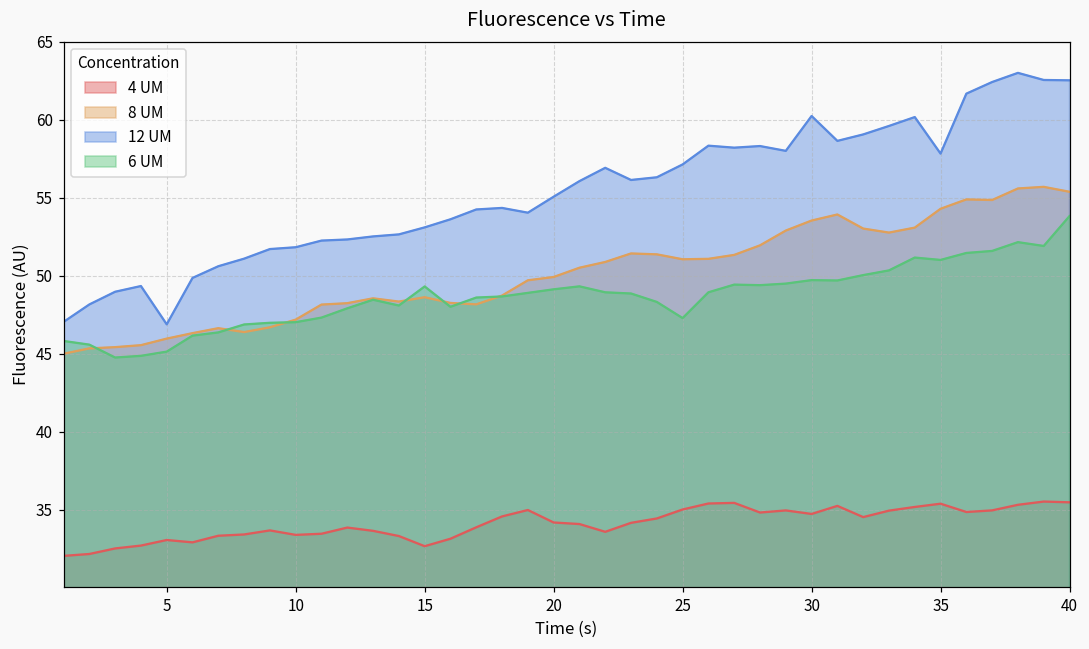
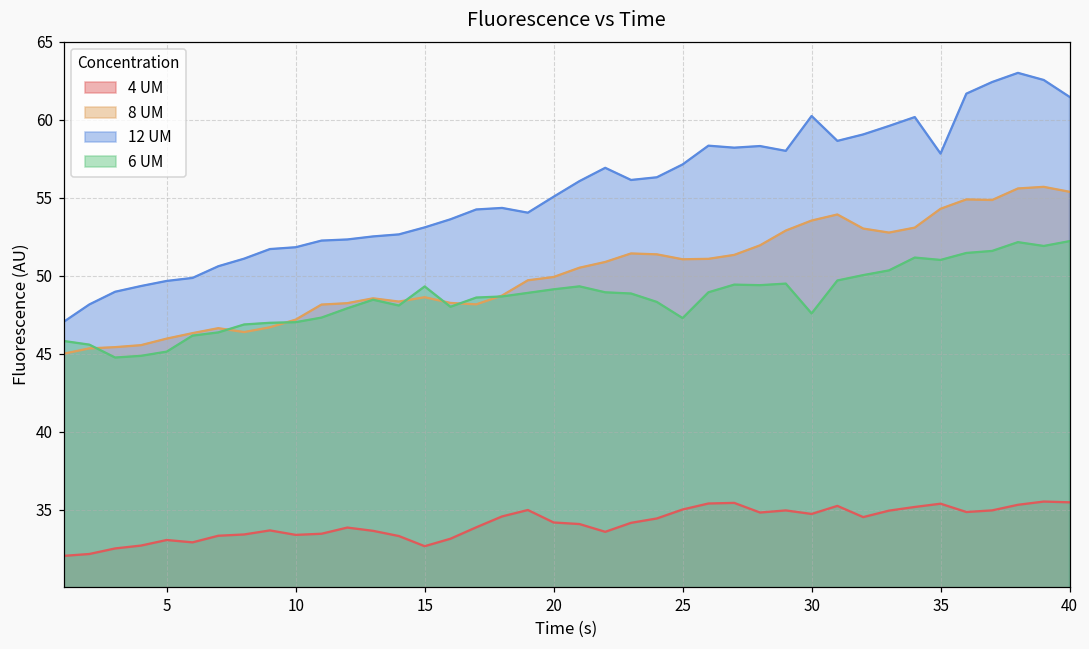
  {
    "12 UM": {
-     "5": 46.9,
+     "5": 49.7,
      "10": 51.8,
      "15": 53.1,
      "20": 55.1,
      "25": 57.1,
      "30": 60.2,
      "35": 57.8,
-     "40": 62.5
+     "40": 61.5
    },
    "6 UM": {
      "5": 45.1,
      "15": 49.3,
      "20": 49.1,
      "25": 47.3,
-     "30": 49.7,
+     "30": 47.6,
      "35": 51.0,
-     "40": 53.8
+     "40": 52.2
    }
  }
